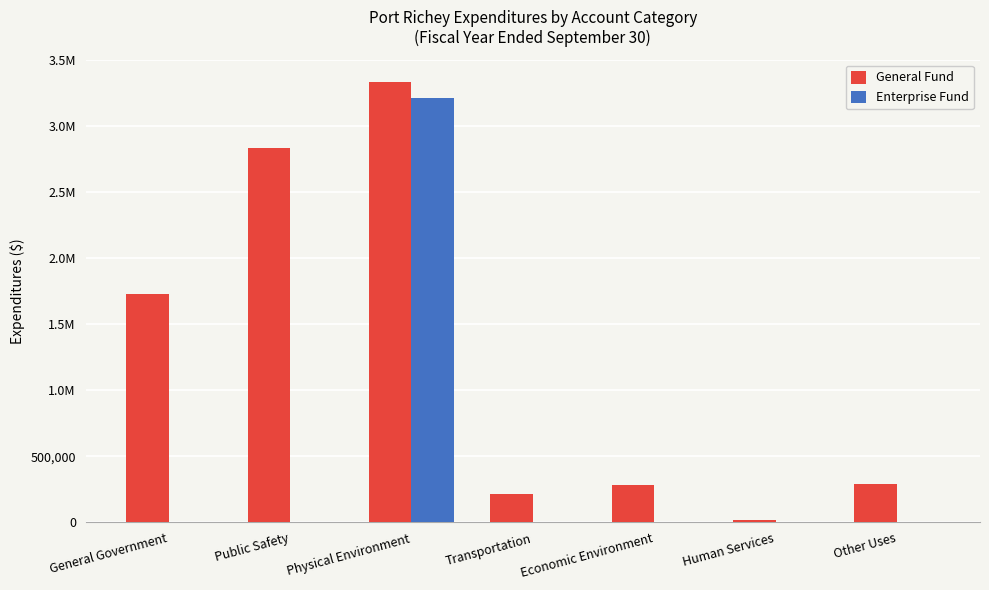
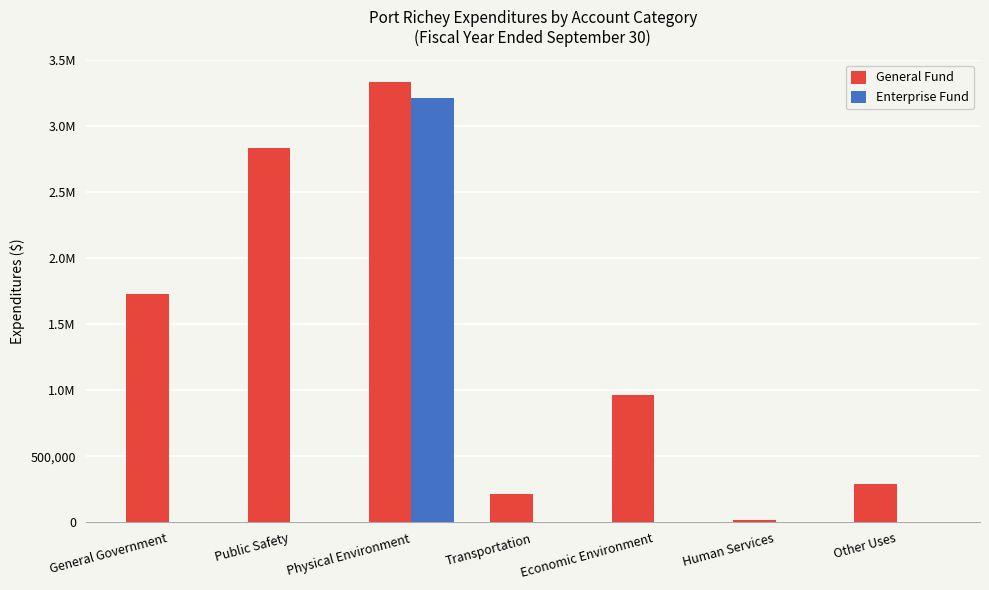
  {
    "General Fund": {
      "General Government": "1,730,000",
      "Public Safety": "2,830,000",
      "Physical Environment": "3,330,000",
      "Transportation": "210,000",
-     "Economic Environment": "280,000",
+     "Economic Environment": "960,000",
      "Other Uses": "290,000"
    },
    "Enterprise Fund": {
      "General Government": "0",
      "Public Safety": "0",
      "Physical Environment": "3,210,000",
      "Transportation": "0",
      "Economic Environment": "0",
      "Human Services": "0",
      "Other Uses": "0"
    }
  }
